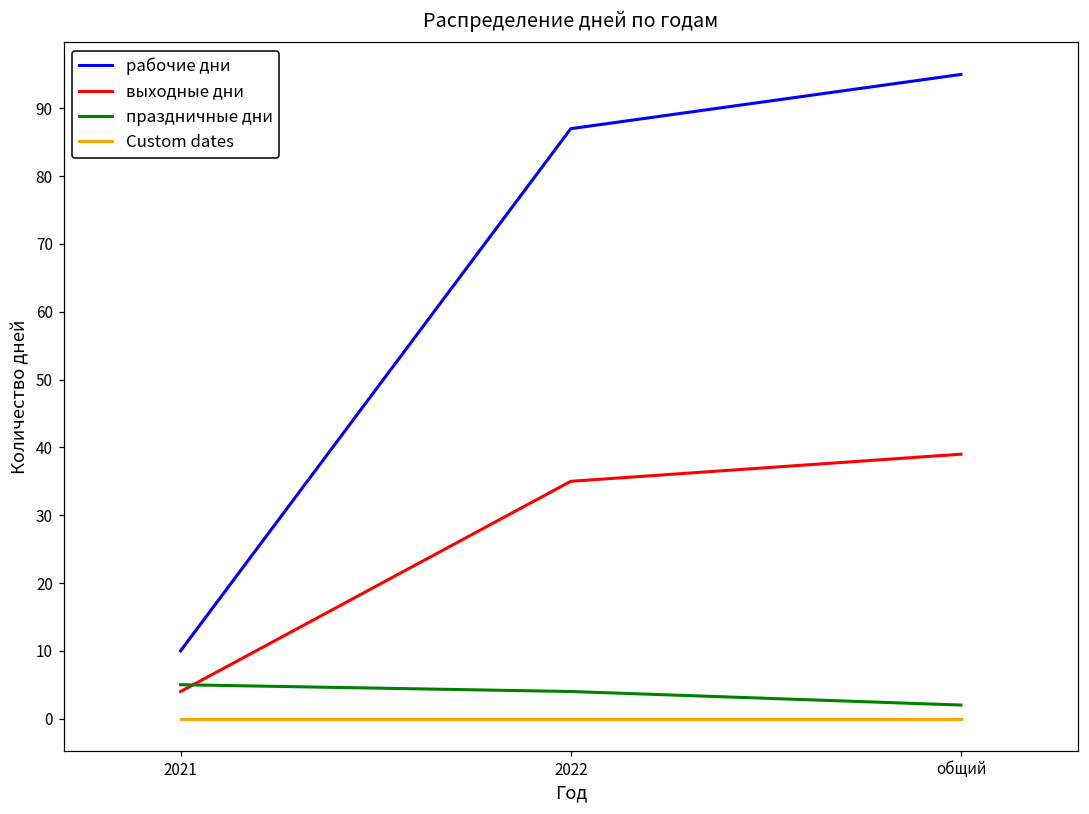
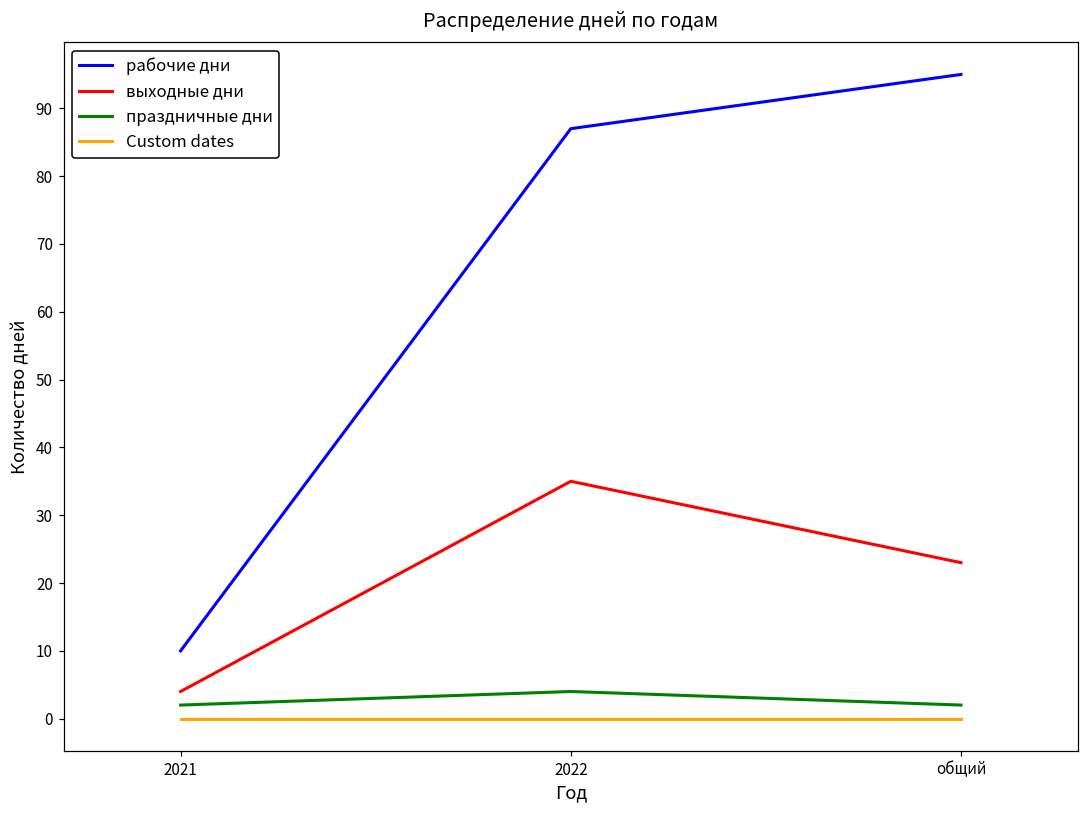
  {
    "рабочие дни": {
      "2021": 10,
      "2022": 87,
      "общий": 95
    },
    "выходные дни": {
      "2021": 4,
      "2022": 35,
-     "общий": 39
+     "общий": 23
    },
    "праздничные дни": {
-     "2021": 5,
+     "2021": 2,
      "2022": 4,
      "общий": 2
    },
    "Custom dates": {
      "2021": 0,
      "2022": 0,
      "общий": 0
    }
  }
